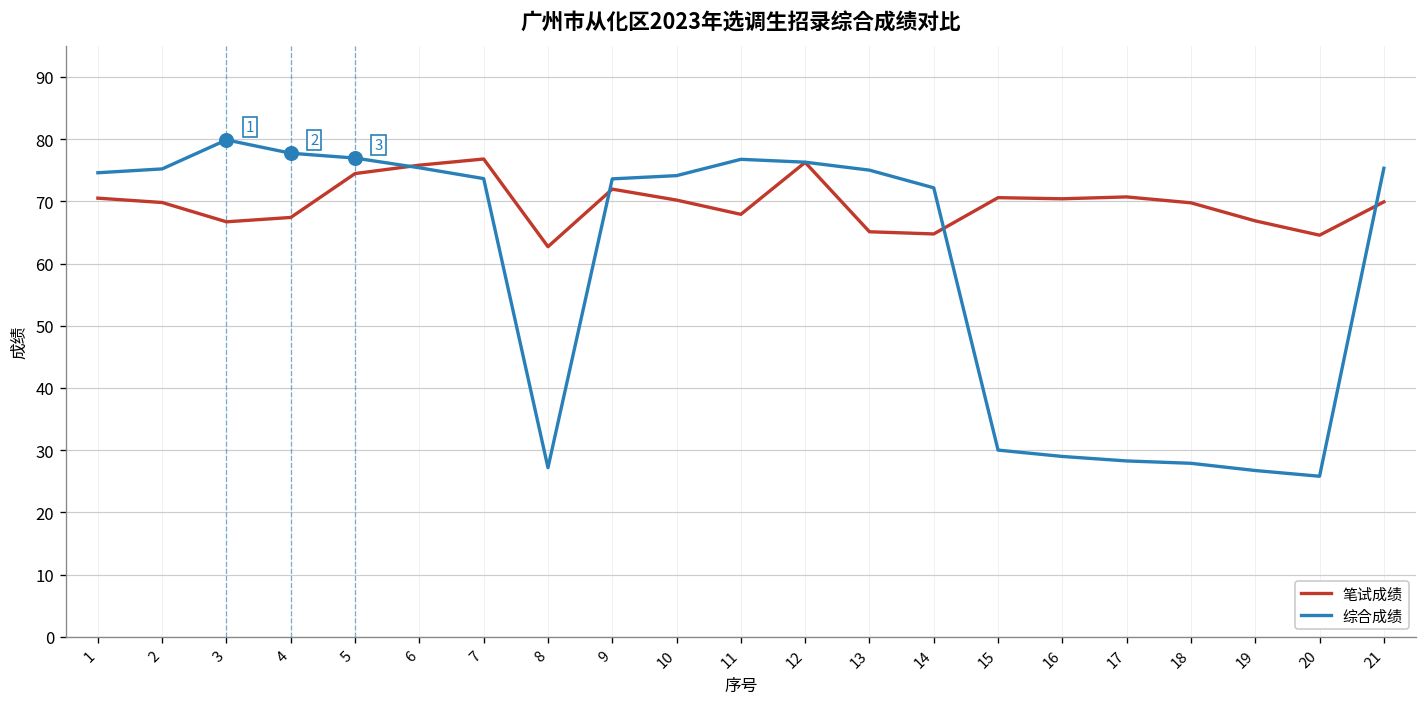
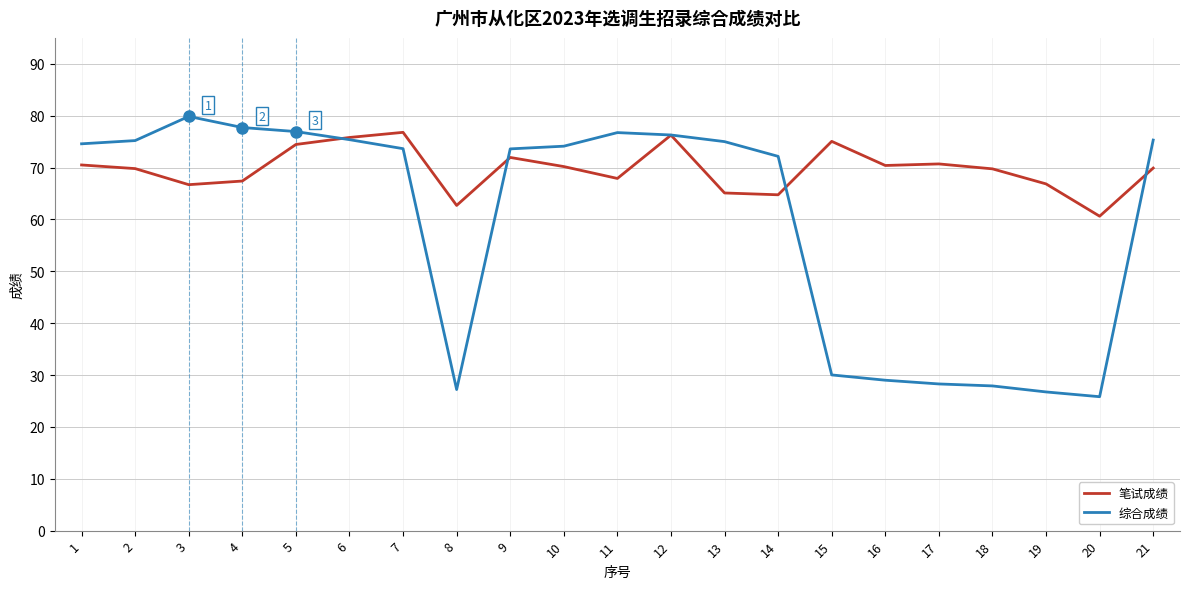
  {
    "笔试成绩": {
      "1": 71,
      "2": 70,
      "3": 67,
      "4": 67,
      "5": 74,
      "7": 77,
      "8": 63,
      "9": 72,
      "10": 70,
      "11": 68,
      "13": 65,
      "14": 65,
-     "15": 71,
+     "15": 75,
      "16": 70,
      "17": 71,
      "18": 70,
      "19": 67,
-     "20": 65,
+     "20": 61,
      "21": 70
    }
  }
